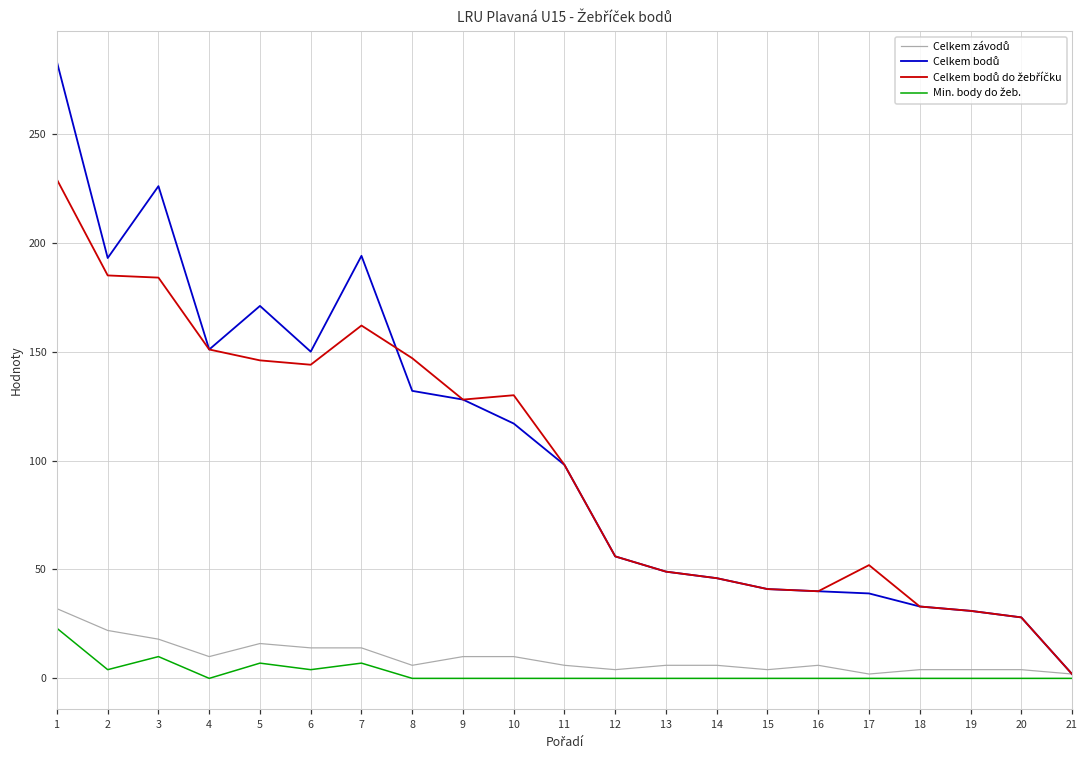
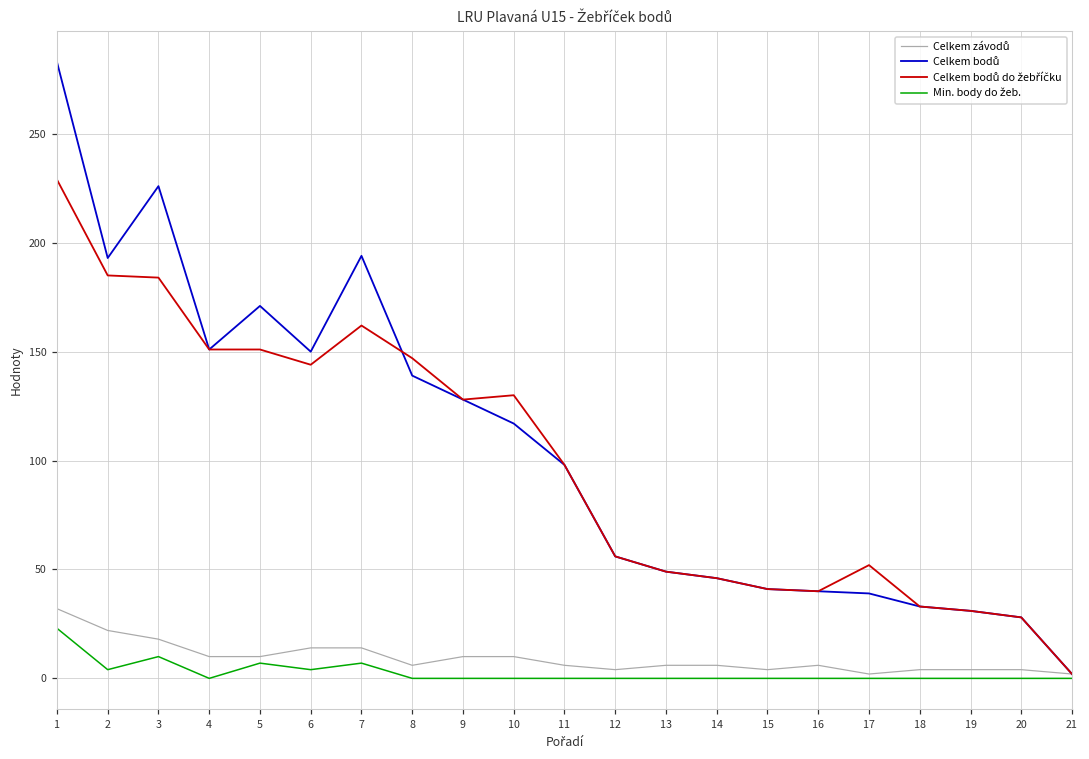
  {
    "Celkem závodů": {
      "1": 32,
      "2": 22,
      "3": 18,
      "4": 10,
-     "5": 16,
+     "5": 10,
      "6": 14,
      "7": 14,
      "8": 6,
      "9": 10,
      "10": 10,
      "11": 6,
      "12": 4,
      "13": 6,
      "14": 6,
      "15": 4,
      "16": 6,
      "17": 2,
      "18": 4,
      "19": 4,
      "20": 4
    },
    "Celkem bodů": {
      "1": 283,
      "2": 193,
      "3": 226,
      "5": 171,
      "6": 150,
      "7": 194,
-     "8": 132,
+     "8": 139,
      "10": 117,
      "17": 39
    },
    "Celkem bodů do žebříčku": {
      "1": 229,
      "2": 185,
      "3": 184,
-     "5": 146,
+     "5": 151,
      "6": 144,
      "7": 162,
      "8": 147,
      "10": 130,
      "17": 52
    },
    "Min. body do žeb.": {
      "1": 23,
      "2": 4,
      "3": 10,
      "4": 0,
      "5": 7,
      "6": 4,
      "7": 7,
      "8": 0,
      "9": 0,
      "10": 0,
      "11": 0,
      "12": 0,
      "13": 0,
      "14": 0,
      "15": 0,
      "16": 0,
      "17": 0,
      "18": 0,
      "19": 0,
      "20": 0,
      "21": 0
    }
  }
